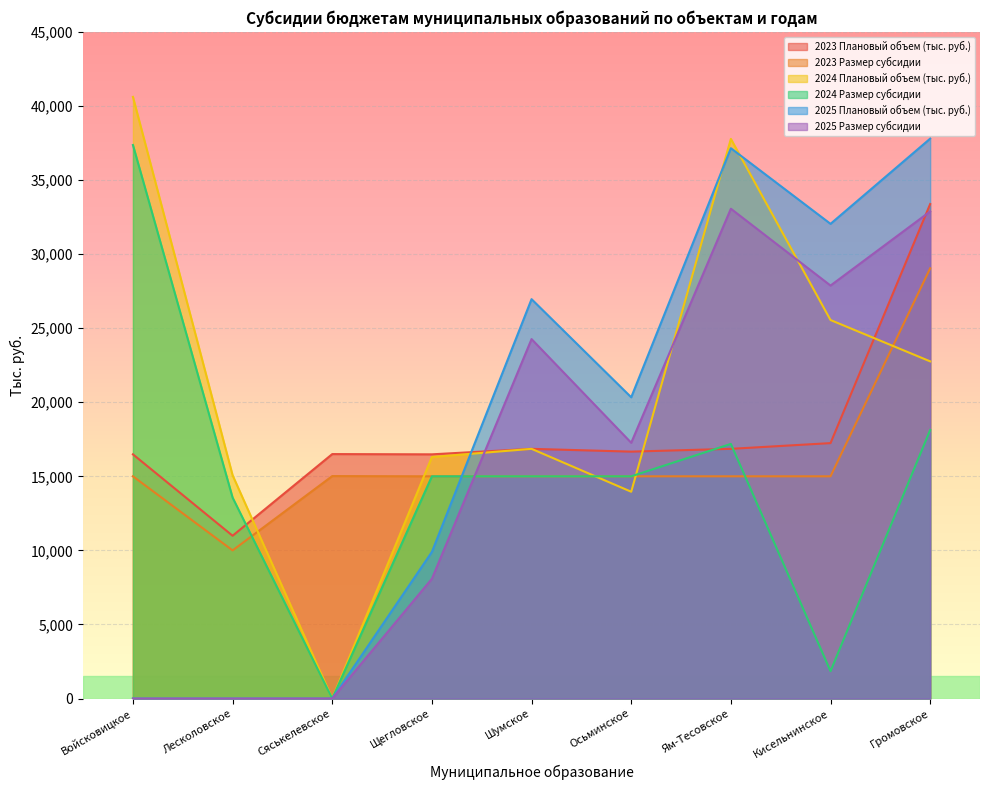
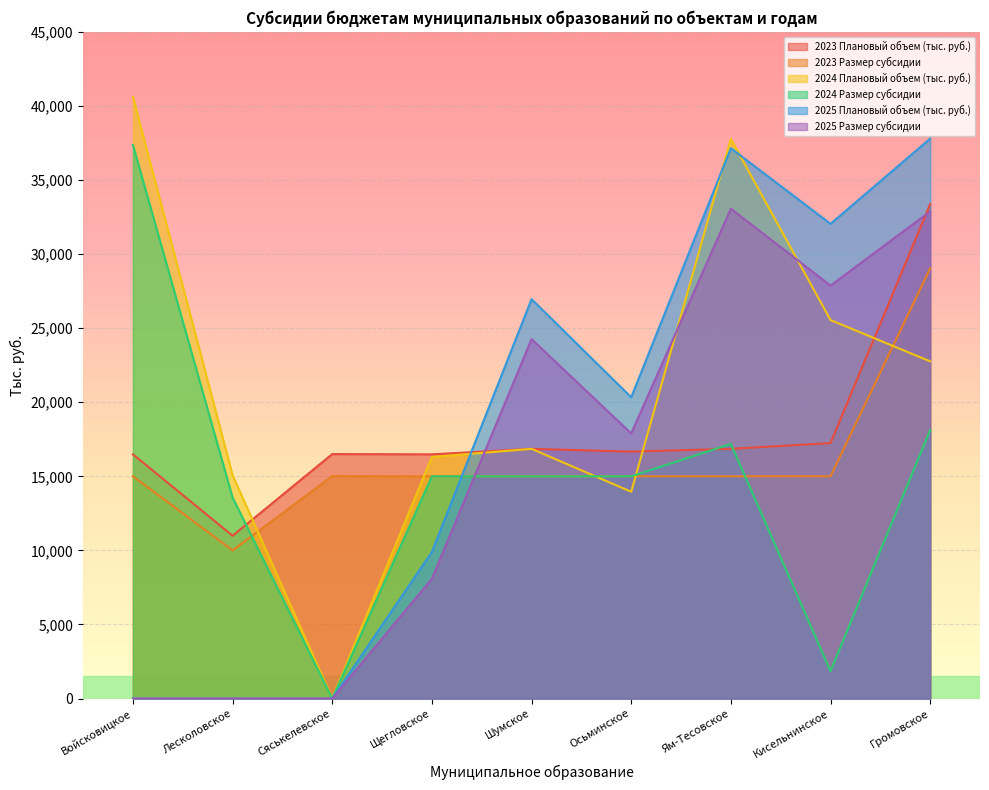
  {
    "2024 Плановый объем (тыс. руб.)": {
      "Войсковицкое": "40,600",
      "Лесколовское": "15,100",
      "Щегловское": "16,300",
      "Осьминское": "14,000",
      "Ям-Тесовское": "37,800",
      "Кисельнинское": "25,500",
      "Громовское": "22,800"
    },
    "2024 Размер субсидии": {
      "Войсковицкое": "37,400",
      "Лесколовское": "13,600",
      "Ям-Тесовское": "17,200",
      "Кисельнинское": "1,800",
      "Громовское": "18,100"
    },
    "2025 Плановый объем (тыс. руб.)": {
      "Щегловское": "9,900",
      "Шумское": "27,000",
      "Осьминское": "20,300",
      "Ям-Тесовское": "37,100",
      "Кисельнинское": "32,000",
      "Громовское": "37,800"
    },
    "2025 Размер субсидии": {
      "Щегловское": "8,100",
      "Шумское": "24,300",
-     "Осьминское": "17,300",
+     "Осьминское": "17,900",
      "Ям-Тесовское": "33,100",
      "Кисельнинское": "27,900",
      "Громовское": "32,900"
    }
  }
